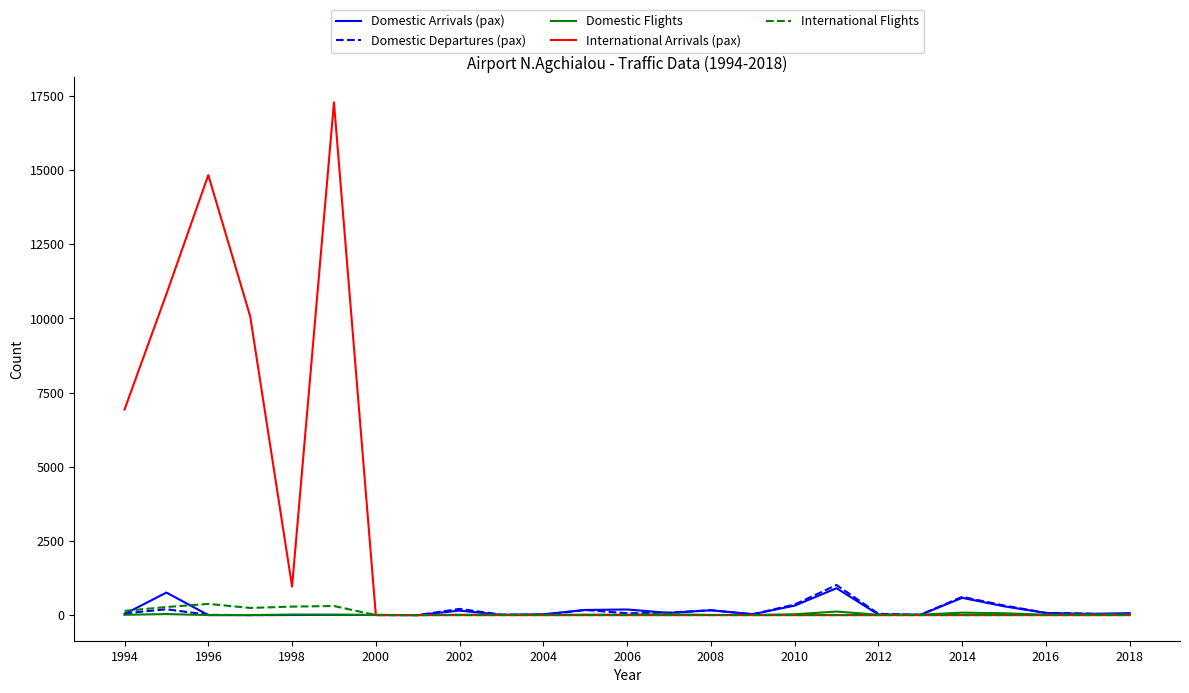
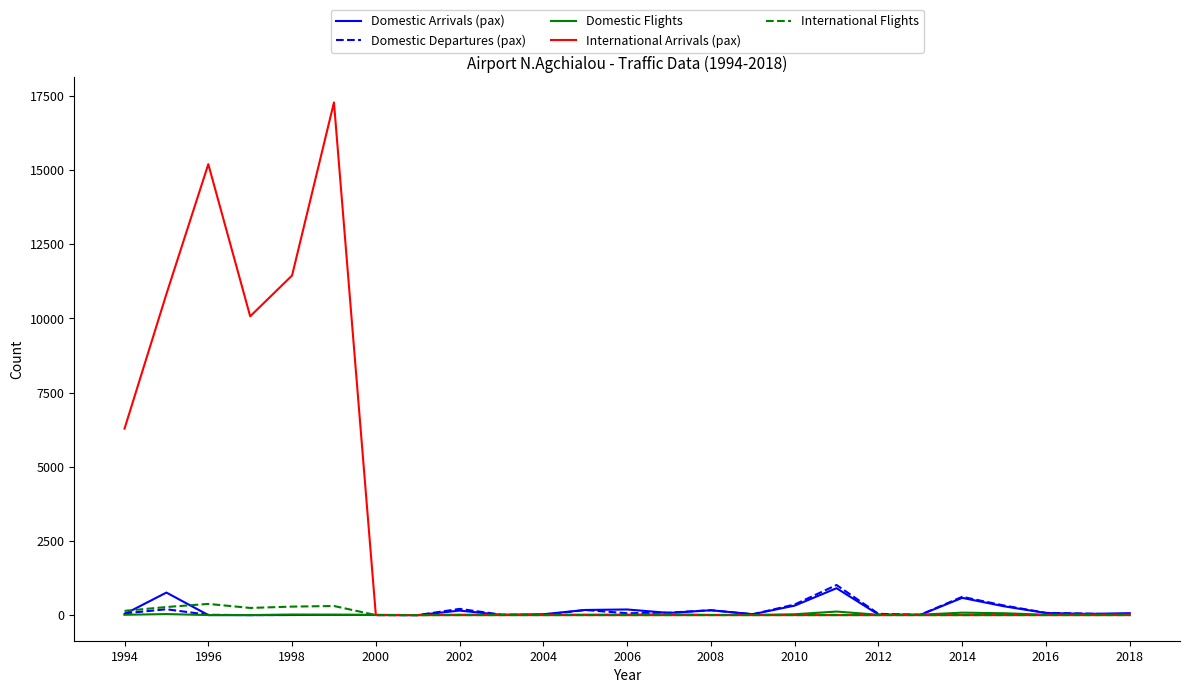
  {
    "International Arrivals (pax)": {
-     "1994": 6900,
-     "1996": 14800,
-     "1998": 1000
+     "1994": 6300,
+     "1996": 15200,
+     "1998": 11400
    }
  }
